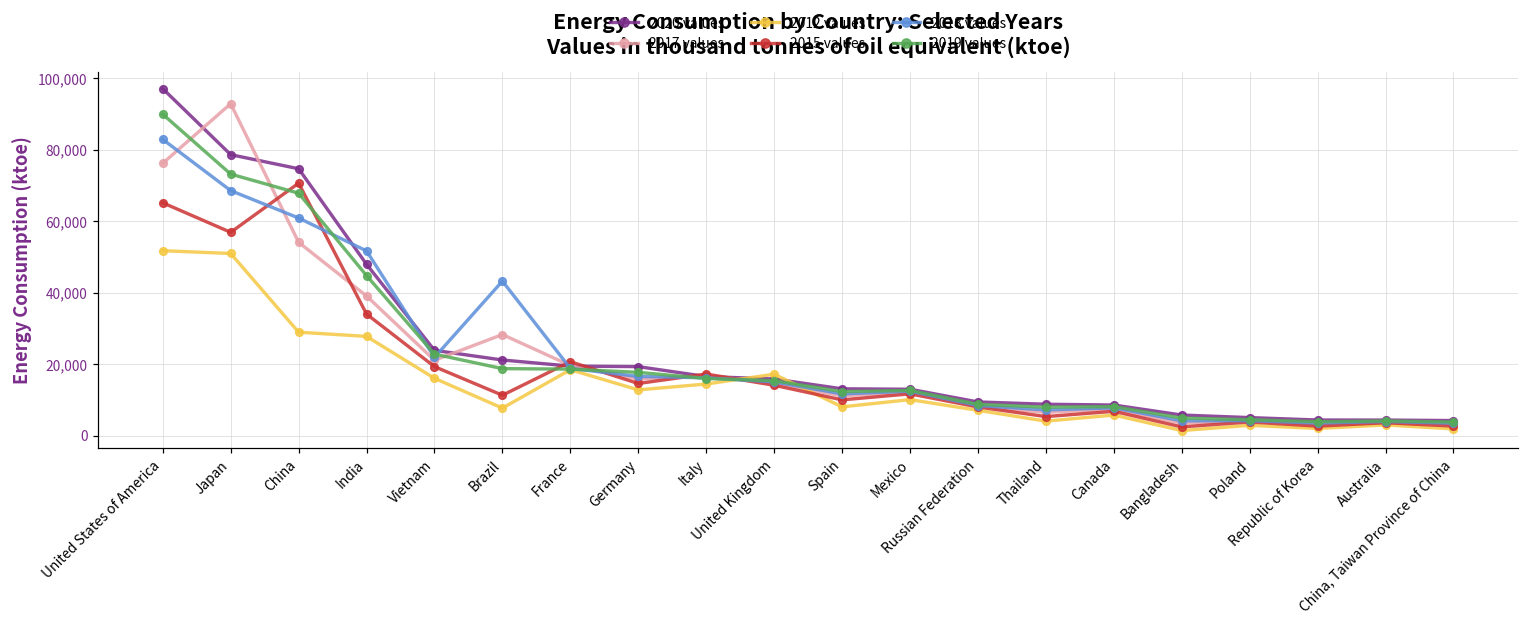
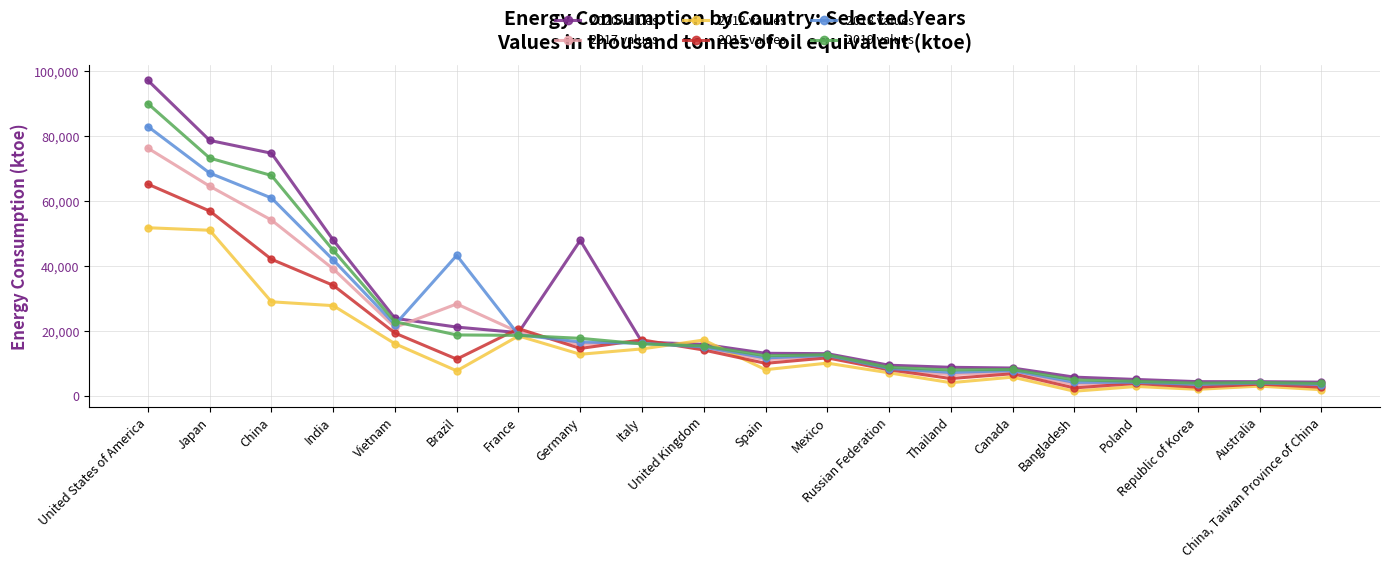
  {
    "2020 values": {
      "United States of America": "97,000",
      "Japan": "79,000",
      "China": "75,000",
      "India": "48,000",
      "Vietnam": "24,000",
      "Brazil": "21,000",
-     "Germany": "19,000",
+     "Germany": "48,000",
      "Thailand": "9,000",
      "Bangladesh": "6,000"
    },
    "2017 values": {
      "United States of America": "76,000",
-     "Japan": "93,000",
+     "Japan": "65,000",
      "China": "54,000",
      "India": "39,000",
      "Vietnam": "21,000",
      "Brazil": "28,000"
    },
    "2012 values": {
      "United States of America": "52,000",
      "Japan": "51,000",
      "China": "29,000",
      "India": "28,000",
      "Vietnam": "16,000",
      "Brazil": "8,000",
      "Germany": "13,000",
      "Italy": "14,000",
      "United Kingdom": "17,000",
      "Spain": "8,000",
      "Mexico": "10,000",
      "Russian Federation": "7,000",
      "Thailand": "4,000",
      "Canada": "6,000",
      "Bangladesh": "1,000",
      "Poland": "3,000"
    },
    "2015 values": {
      "United States of America": "65,000",
      "Japan": "57,000",
-     "China": "71,000",
+     "China": "42,000",
      "India": "34,000",
      "Vietnam": "19,000",
      "Brazil": "11,000",
      "France": "21,000",
      "Germany": "15,000",
      "Spain": "10,000",
      "Thailand": "5,000",
      "Bangladesh": "2,000"
    },
    "2018 values": {
      "United States of America": "83,000",
      "Japan": "69,000",
      "China": "61,000",
-     "India": "52,000",
+     "India": "42,000",
      "Vietnam": "22,000",
      "Brazil": "43,000"
    },
    "2019 values": {
      "United States of America": "90,000",
      "Japan": "73,000",
      "China": "68,000",
      "India": "45,000",
      "Vietnam": "23,000",
      "Brazil": "19,000",
      "Germany": "18,000"
    }
  }
